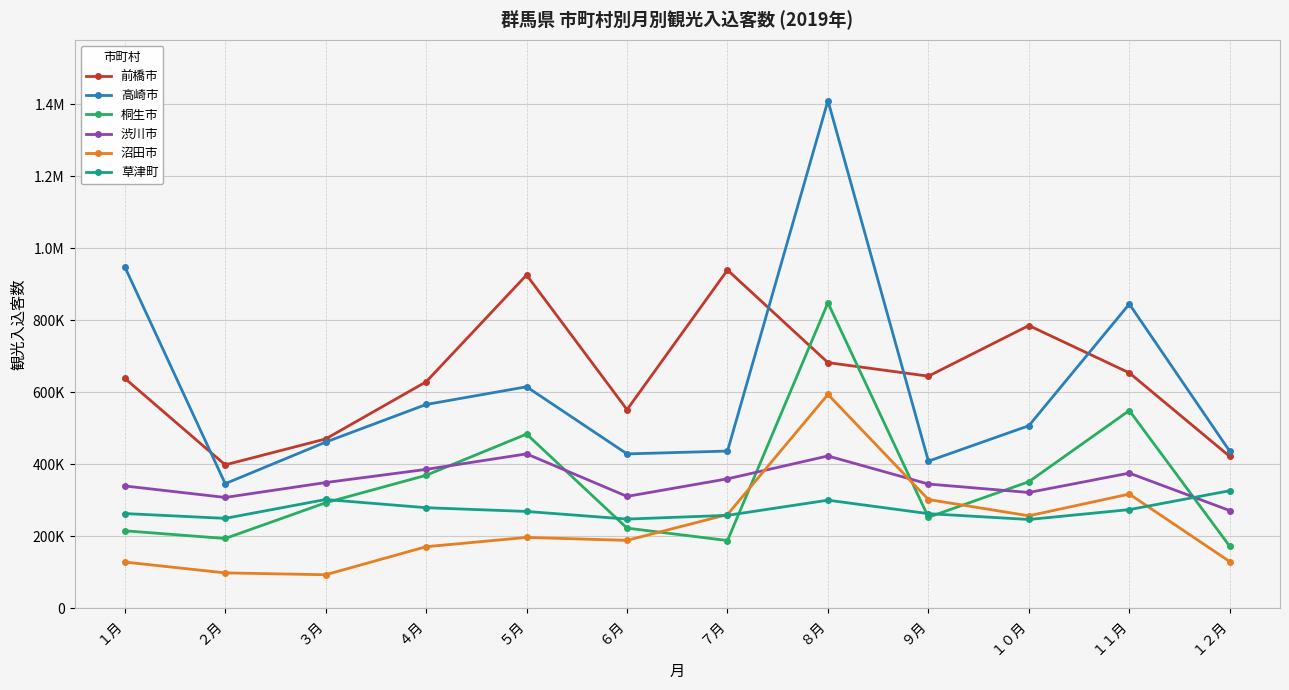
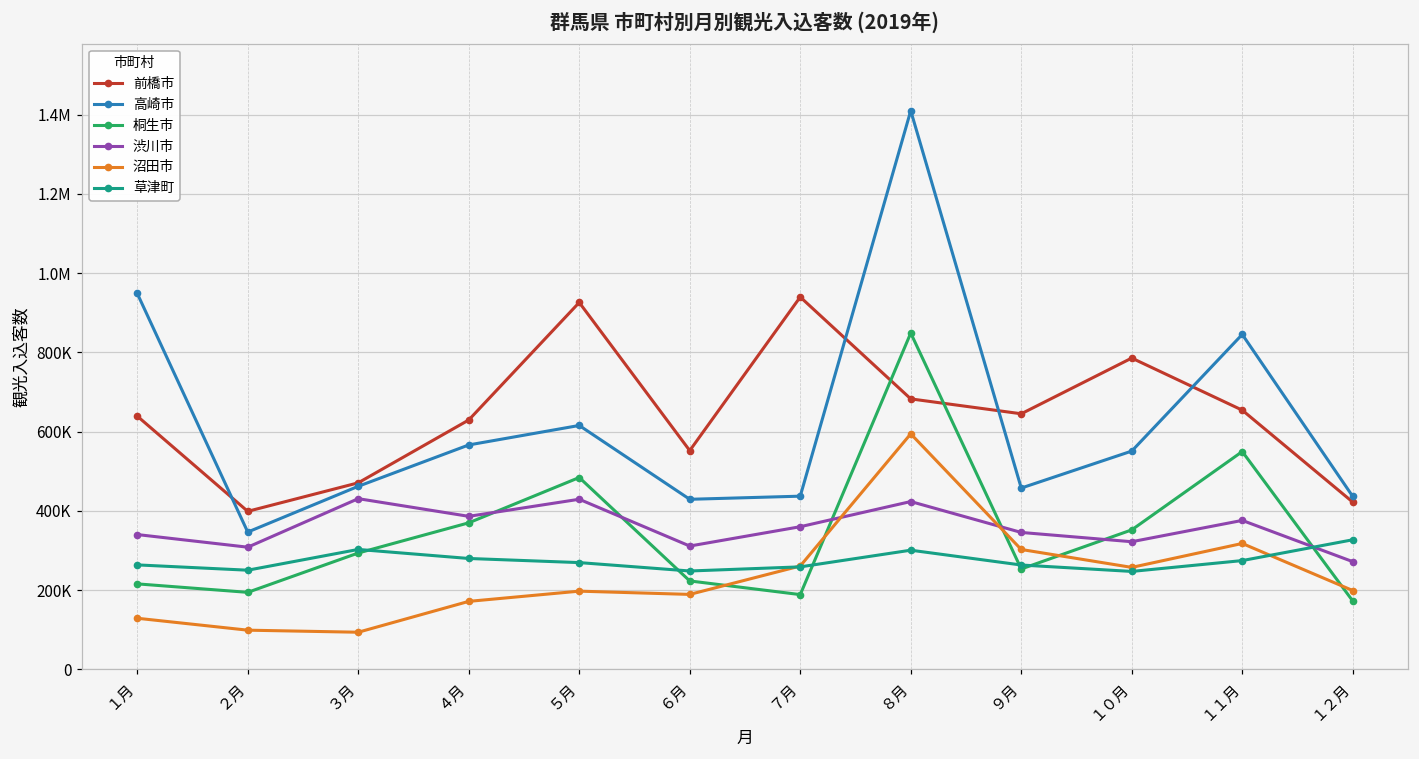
  {
    "前橋市": {
      "１月": 640000,
      "２月": 400000,
      "３月": 470000,
      "４月": 630000,
      "５月": 930000,
      "６月": 550000,
      "７月": 940000,
      "８月": 680000,
      "９月": 640000,
      "１０月": 790000,
      "１１月": 650000,
      "１２月": 420000
    },
    "高崎市": {
      "１月": 950000,
      "２月": 350000,
      "３月": 460000,
      "４月": 570000,
      "５月": 620000,
      "６月": 430000,
      "７月": 440000,
      "８月": 1410000,
-     "９月": 410000,
-     "１０月": 510000,
+     "９月": 460000,
+     "１０月": 550000,
      "１１月": 850000,
      "１２月": 440000
    },
    "渋川市": {
      "１月": 340000,
      "２月": 310000,
-     "３月": 350000,
+     "３月": 430000,
      "４月": 390000,
      "５月": 430000,
      "６月": 310000,
      "７月": 360000,
      "８月": 420000,
      "９月": 350000,
      "１０月": 320000,
      "１１月": 380000,
      "１２月": 270000
    },
    "沼田市": {
      "１月": 130000,
      "２月": 100000,
      "３月": 90000,
      "４月": 170000,
      "５月": 200000,
      "６月": 190000,
      "８月": 590000,
      "９月": 300000,
      "１０月": 260000,
      "１１月": 320000,
-     "１２月": 130000
+     "１２月": 200000
    }
  }
